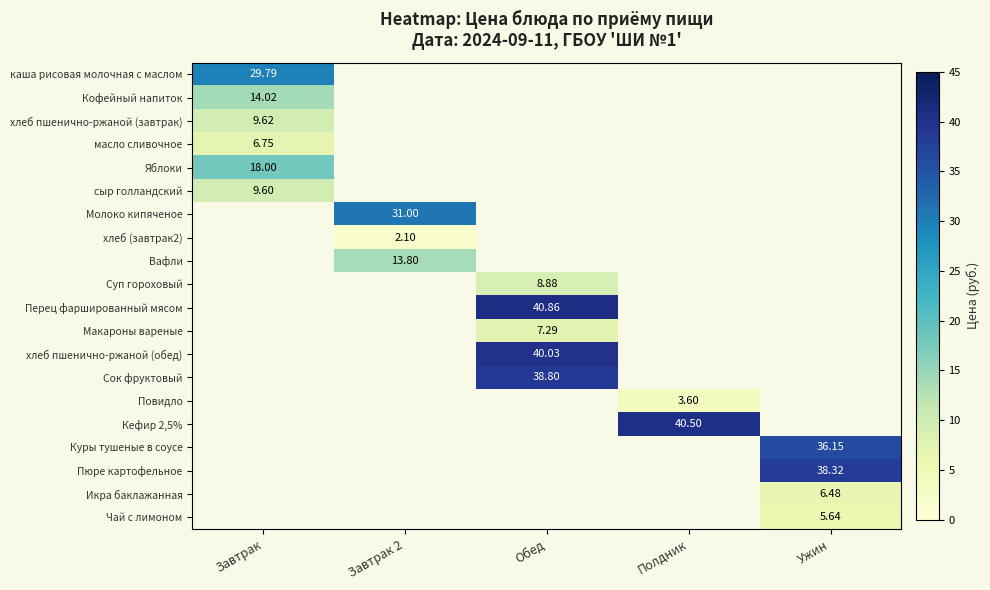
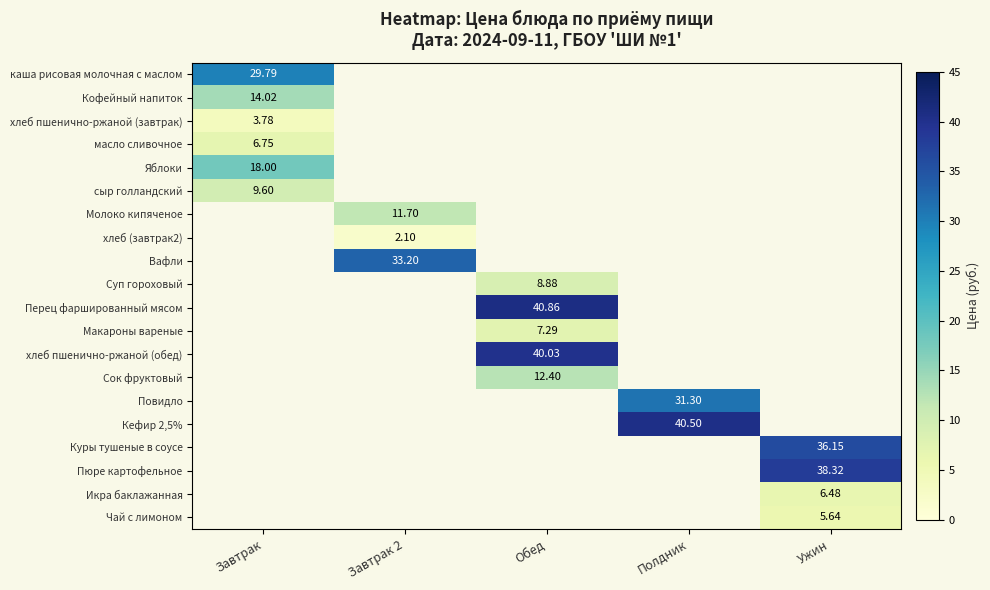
  {
    "каша рисовая молочная с маслом": {
      "Завтрак": 29.79
    },
    "Кофейный напиток": {
      "Завтрак": 14.02
    },
    "хлеб пшенично-ржаной (завтрак)": {
-     "Завтрак": 9.62
+     "Завтрак": 3.78
    },
    "масло сливочное": {
      "Завтрак": 6.75
    },
    "Яблоки": {
      "Завтрак": 18.00
    },
    "сыр голландский": {
      "Завтрак": 9.60
    },
    "Молоко кипяченое": {
-     "Завтрак 2": 31.00
+     "Завтрак 2": 11.70
    },
    "хлеб (завтрак2)": {
      "Завтрак 2": 2.10
    },
    "Вафли": {
-     "Завтрак 2": 13.80
+     "Завтрак 2": 33.20
    },
    "Суп гороховый": {
      "Обед": 8.88
    },
    "Перец фаршированный мясом": {
      "Обед": 40.86
    },
    "Макароны вареные": {
      "Обед": 7.29
    },
    "хлеб пшенично-ржаной (обед)": {
      "Обед": 40.03
    },
    "Сок фруктовый": {
-     "Обед": 38.80
+     "Обед": 12.40
    },
    "Повидло": {
-     "Полдник": 3.60
+     "Полдник": 31.30
    },
    "Кефир 2,5%": {
      "Полдник": 40.50
    },
    "Куры тушеные в соусе": {
      "Ужин": 36.15
    },
    "Пюре картофельное": {
      "Ужин": 38.32
    },
    "Икра баклажанная": {
      "Ужин": 6.48
    },
    "Чай с лимоном": {
      "Ужин": 5.64
    }
  }
